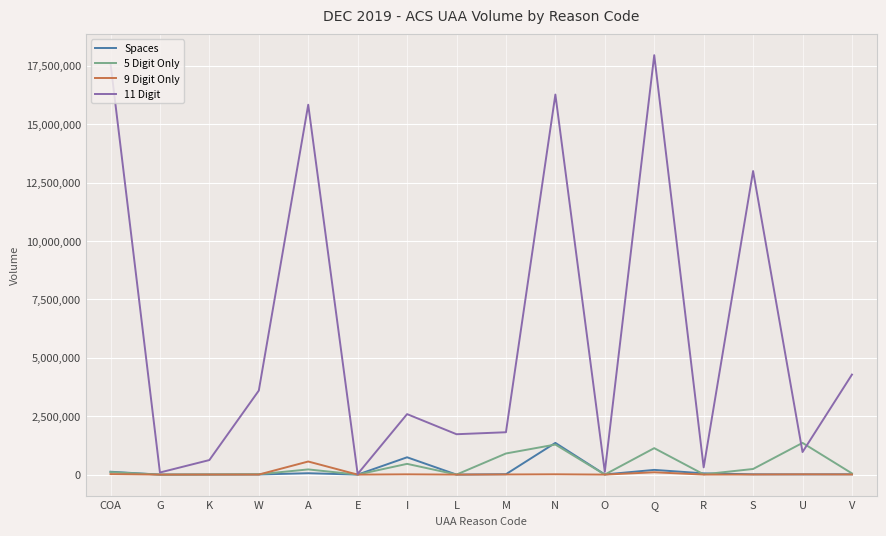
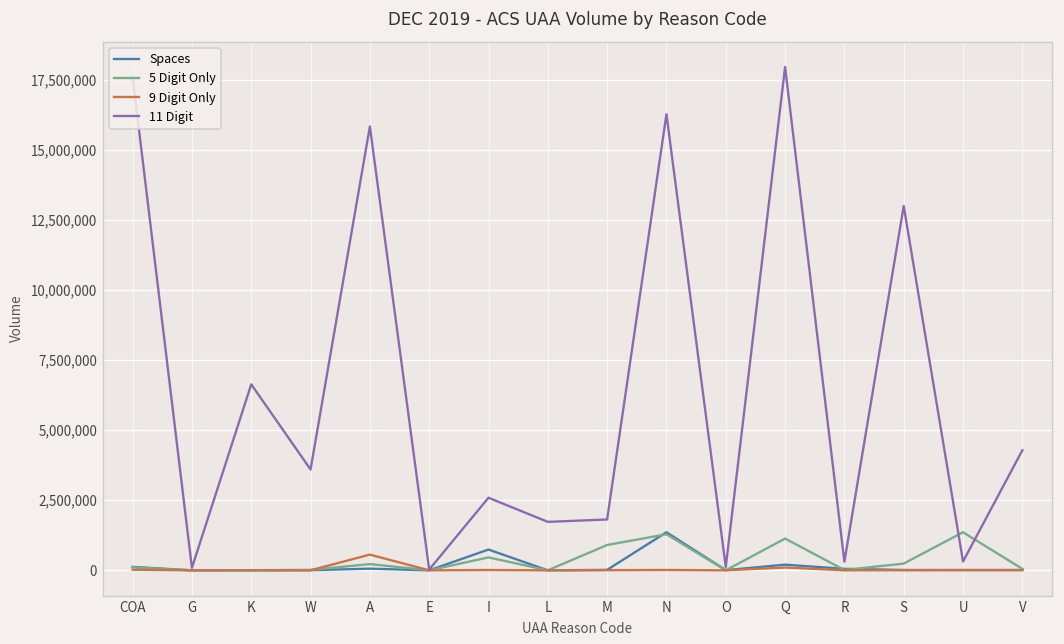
  {
    "Spaces": {
      "A": "100,000",
      "I": "700,000"
    },
    "5 Digit Only": {
      "A": "200,000",
      "I": "500,000",
      "M": "900,000",
      "Q": "1,100,000",
      "S": "200,000",
      "U": "1,400,000"
    },
    "9 Digit Only": {
      "A": "600,000",
      "I": "0",
      "N": "0"
    },
    "11 Digit": {
-     "K": "600,000",
+     "K": "6,600,000",
      "W": "3,600,000",
      "A": "15,800,000",
      "I": "2,600,000",
      "L": "1,700,000",
      "M": "1,800,000",
      "N": "16,300,000",
      "O": "100,000",
      "Q": "18,000,000",
      "R": "300,000",
      "S": "13,000,000",
-     "U": "1,000,000",
+     "U": "300,000",
      "V": "4,300,000"
    }
  }
